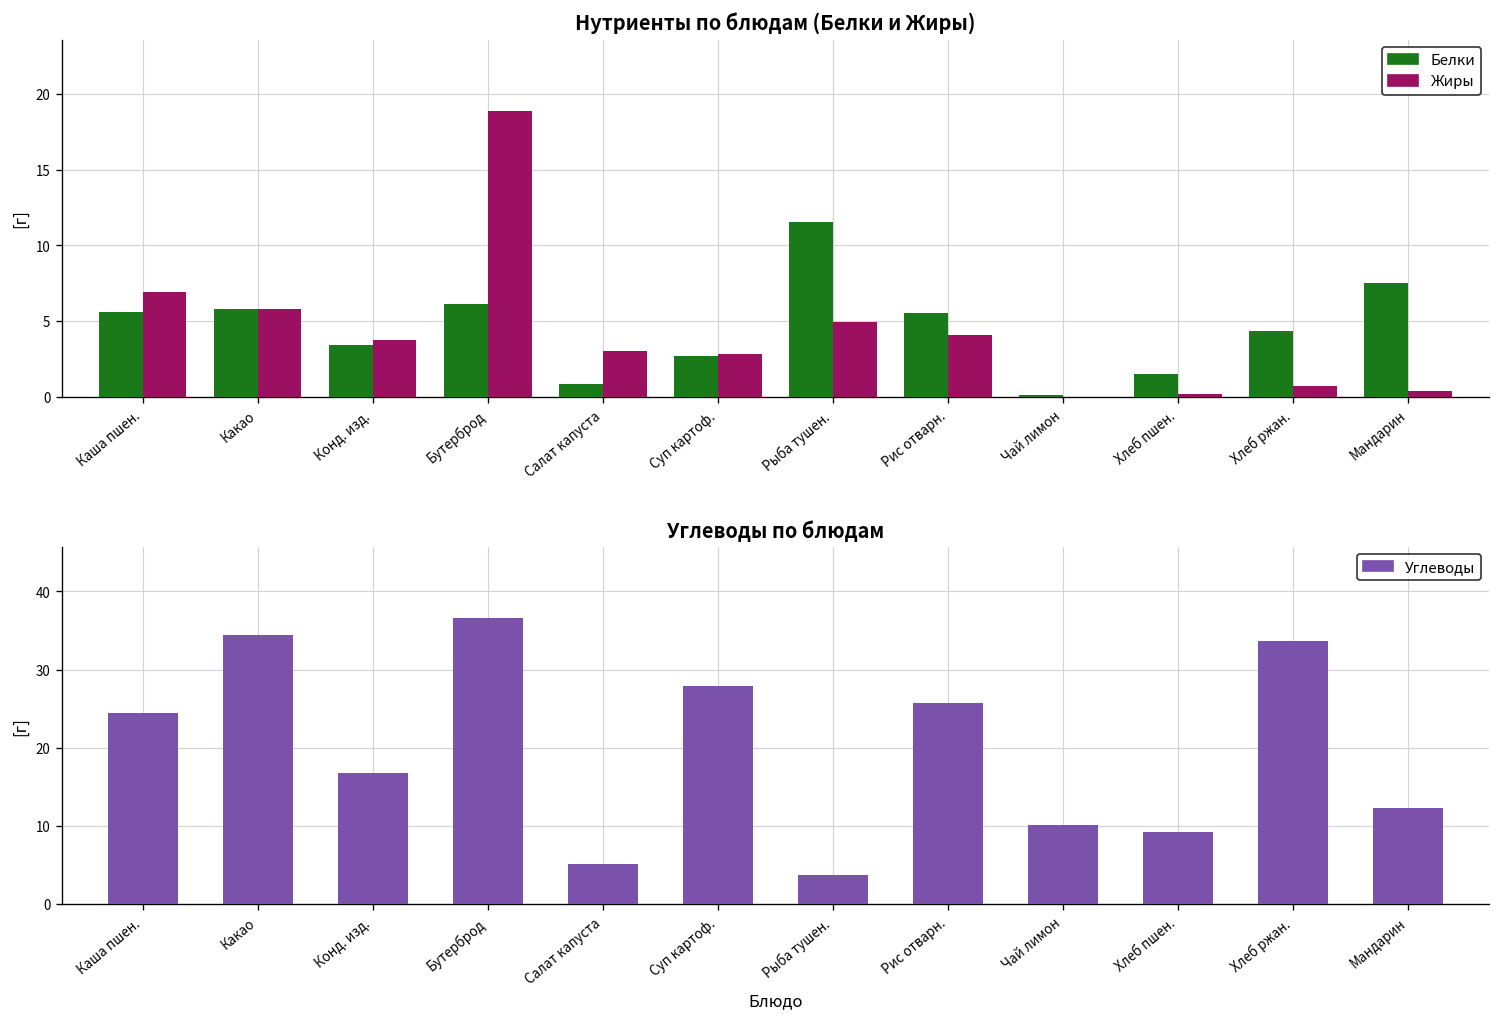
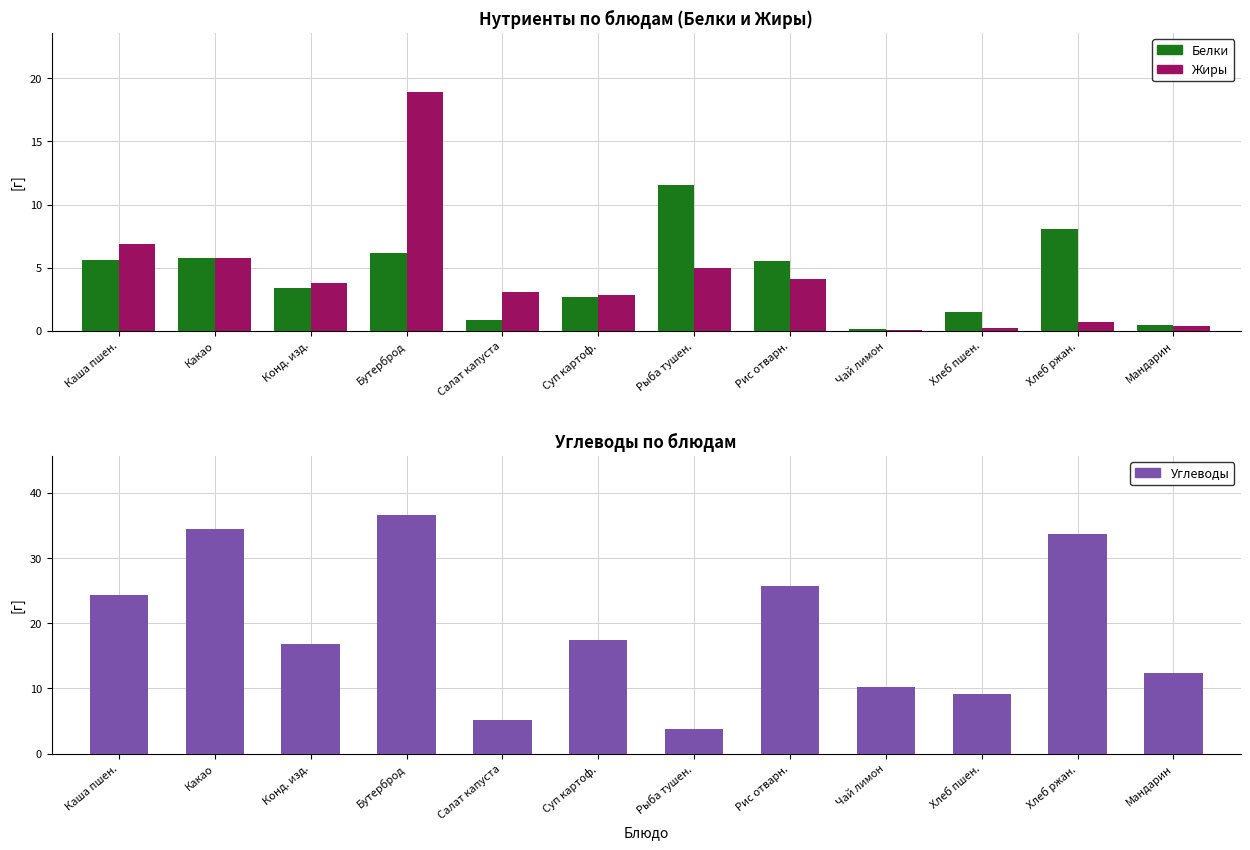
  {
    "Нутриенты по блюдам (Белки и Жиры)": {
      "Белки": {
        "Каша пшен.": 5.6,
        "Какао": 5.8,
        "Конд. изд.": 3.4,
        "Бутерброд": 6.1,
        "Салат капуста": 0.9,
        "Суп картоф.": 2.7,
        "Рыба тушен.": 11.5,
        "Рис отварн.": 5.5,
        "Хлеб пшен.": 1.5,
-       "Хлеб ржан.": 4.3,
-       "Мандарин": 7.5
+       "Хлеб ржан.": 8.1,
+       "Мандарин": 0.5
      },
      "Жиры": {
        "Каша пшен.": 6.9,
        "Какао": 5.8,
        "Конд. изд.": 3.8,
        "Бутерброд": 18.9,
        "Салат капуста": 3.1,
        "Суп картоф.": 2.8,
        "Рыба тушен.": 5.0,
        "Рис отварн.": 4.1,
        "Хлеб ржан.": 0.7,
        "Мандарин": 0.4
      }
    },
    "Углеводы по блюдам": {
      "Каша пшен.": 24,
      "Какао": 34,
      "Конд. изд.": 17,
      "Бутерброд": 37,
      "Салат капуста": 5,
-     "Суп картоф.": 28,
+     "Суп картоф.": 17,
      "Рыба тушен.": 4,
      "Рис отварн.": 26,
      "Чай лимон": 10,
      "Хлеб пшен.": 9,
      "Хлеб ржан.": 34,
      "Мандарин": 12
    }
  }
